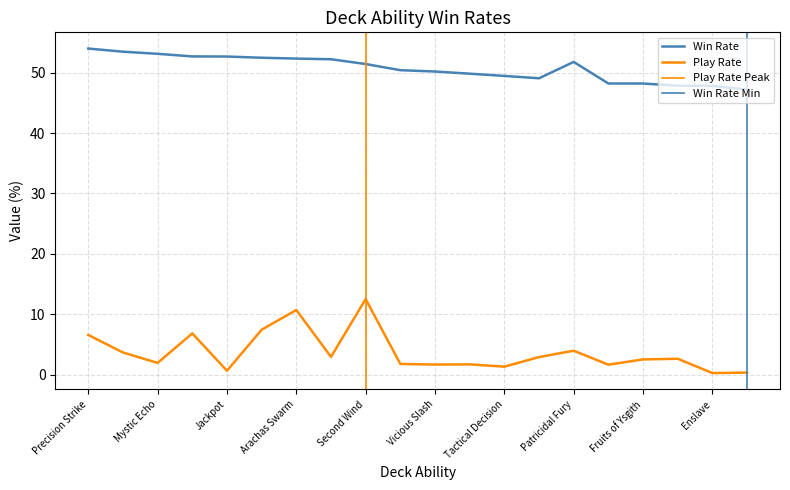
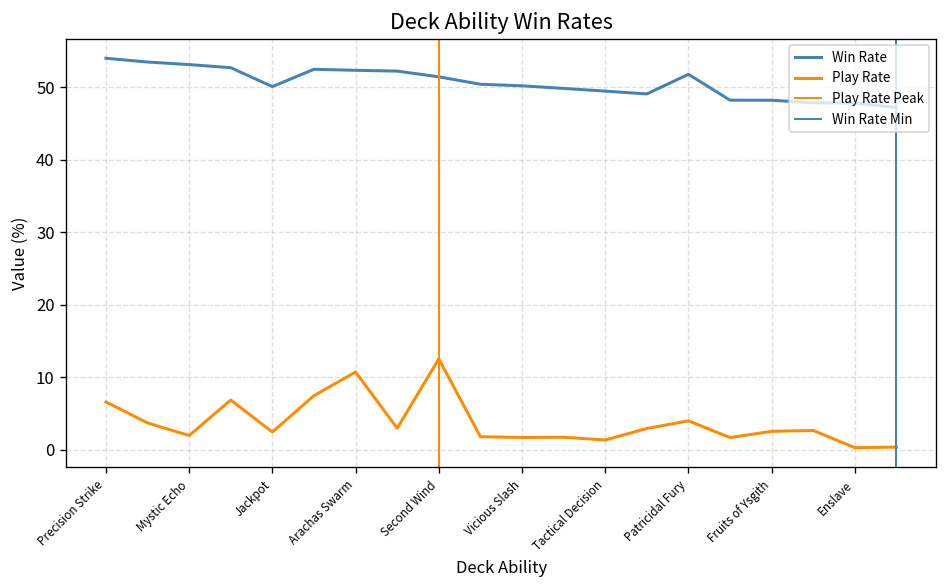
  {
    "Win Rate": {
      "Precision Strike": 54,
      "Mystic Echo": 53,
-     "Jackpot": 53,
+     "Jackpot": 50,
      "Arachas Swarm": 52,
      "Second Wind": 51,
      "Vicious Slash": 50,
      "Tactical Decision": 49,
      "Patricidal Fury": 52,
      "Fruits of Ysgith": 48
    },
    "Play Rate": {
      "Precision Strike": 7,
      "Mystic Echo": 2,
-     "Jackpot": 1,
+     "Jackpot": 2,
      "Arachas Swarm": 11,
      "Second Wind": 13,
      "Vicious Slash": 2,
      "Tactical Decision": 1,
      "Patricidal Fury": 4,
      "Fruits of Ysgith": 3,
      "Enslave": 0
    }
  }
